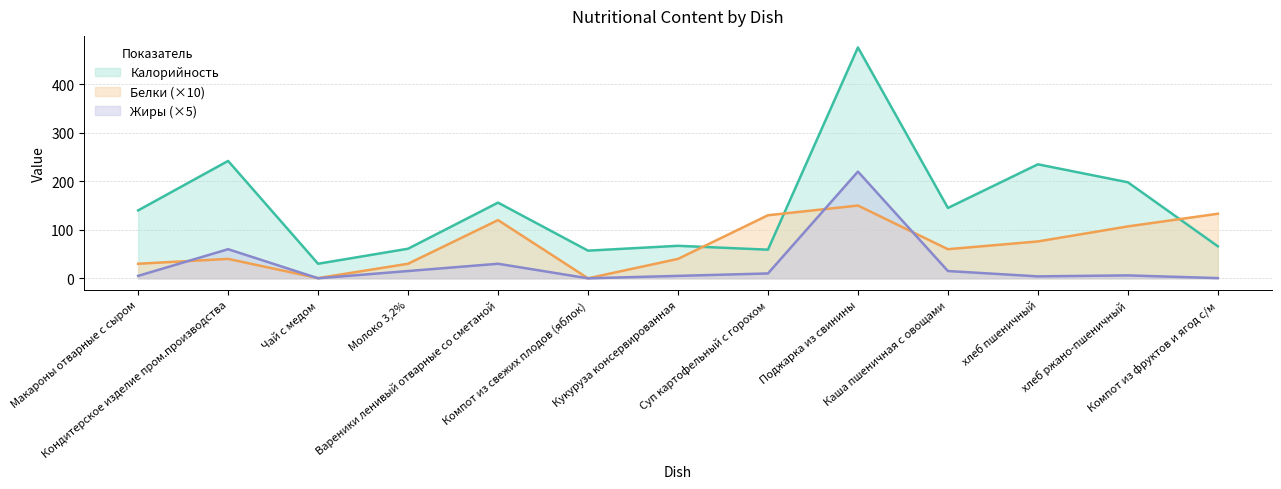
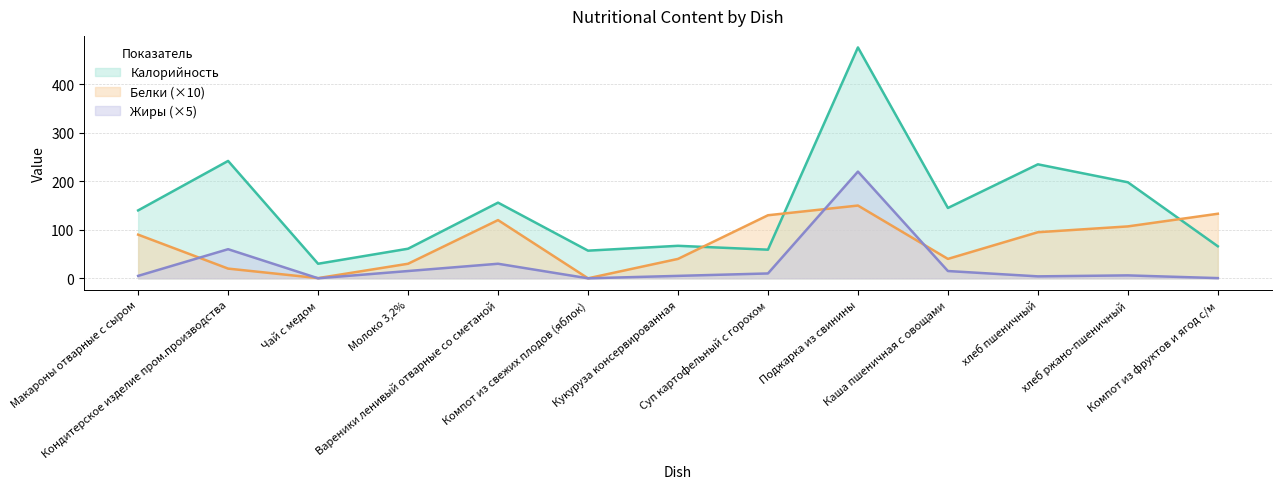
  {
    "Белки (×10)": {
-     "Макароны отварные с сыром": 30,
-     "Кондитерское изделие пром.производства": 40,
+     "Макароны отварные с сыром": 90,
+     "Кондитерское изделие пром.производства": 20,
      "Молоко 3,2%": 30,
      "Вареники ленивый отварные со сметаной": 120,
      "Кукуруза консервированная": 40,
      "Суп картофельный с горохом": 130,
      "Поджарка из свинины": 150,
-     "Каша пшеничная с овощами": 60,
-     "хлеб пшеничный": 80,
+     "Каша пшеничная с овощами": 40,
+     "хлеб пшеничный": 100,
      "хлеб ржано-пшеничный": 110,
      "Компот из фруктов и ягод с/м": 130
    }
  }
